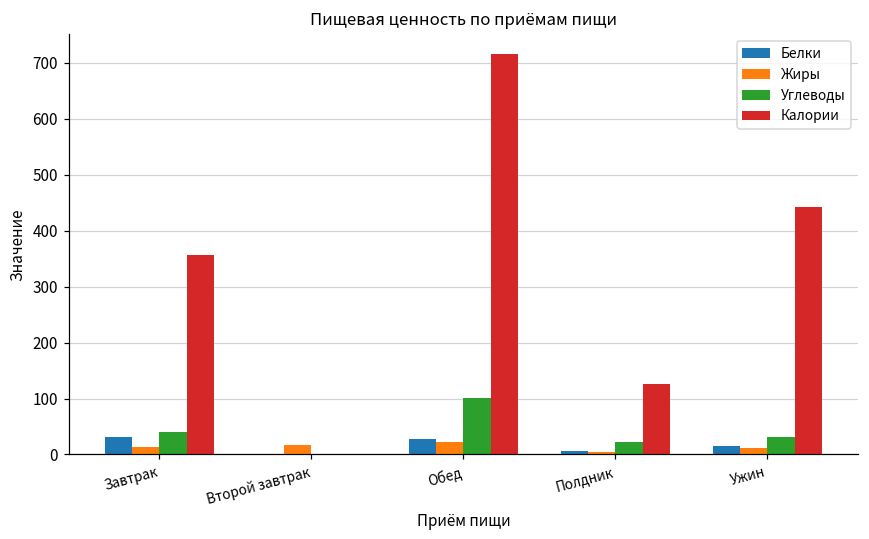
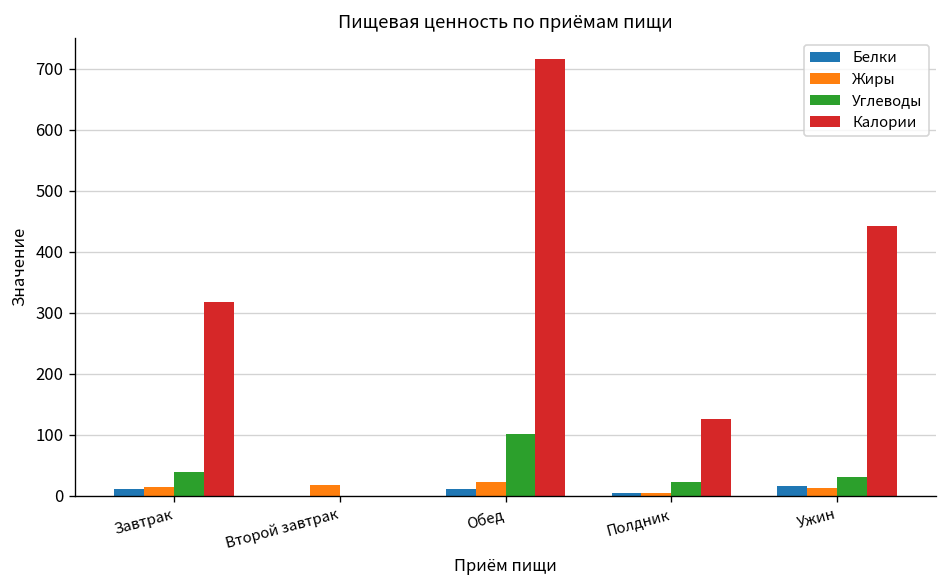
  {
    "Белки": {
-     "Завтрак": 30,
+     "Завтрак": 10,
      "Второй завтрак": 0,
-     "Обед": 30,
+     "Обед": 10,
      "Полдник": 10,
      "Ужин": 20
    },
    "Жиры": {
      "Завтрак": 10,
      "Второй завтрак": 20,
      "Обед": 20,
      "Ужин": 10
    },
    "Углеводы": {
      "Завтрак": 40,
      "Второй завтрак": 0,
      "Обед": 100,
      "Полдник": 20,
      "Ужин": 30
    },
    "Калории": {
-     "Завтрак": 360,
+     "Завтрак": 320,
      "Второй завтрак": 0,
      "Обед": 720,
      "Полдник": 130,
      "Ужин": 440
    }
  }
